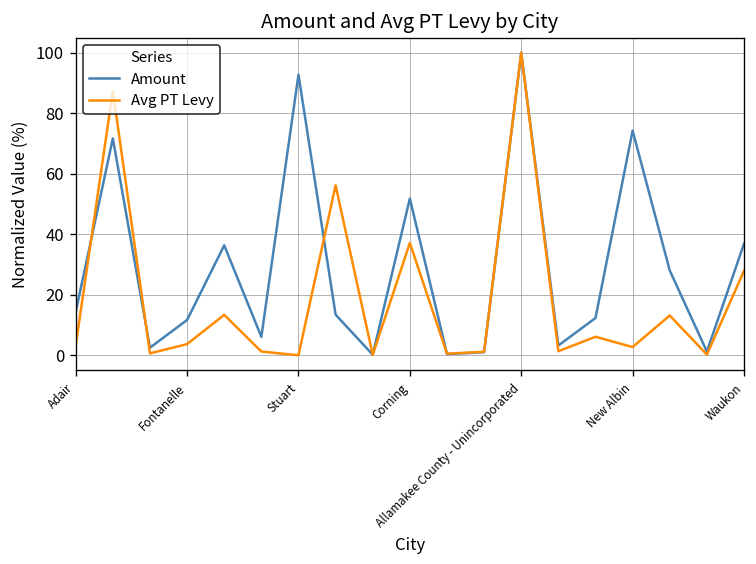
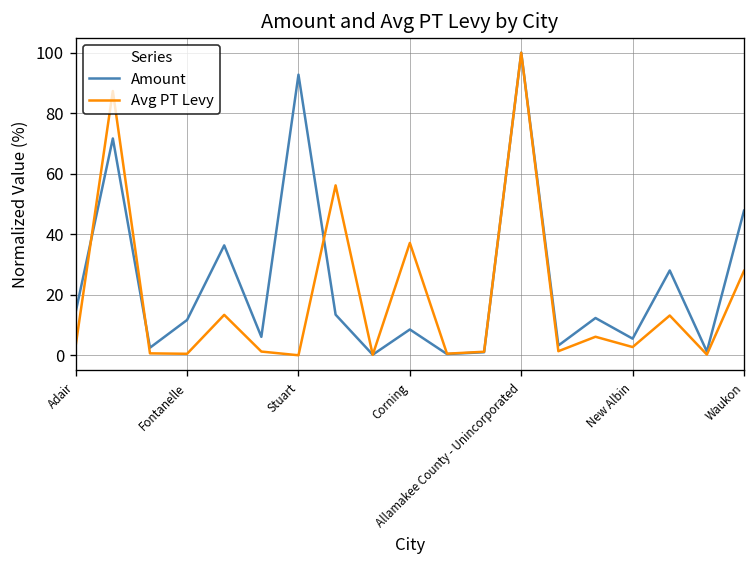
  {
    "Amount": {
      "Adair": 14,
      "Fontanelle": 12,
      "Stuart": 93,
-     "Corning": 52,
-     "New Albin": 74,
-     "Waukon": 37
+     "Corning": 9,
+     "New Albin": 5,
+     "Waukon": 48
    },
    "Avg PT Levy": {
      "Adair": 3,
-     "Fontanelle": 4,
+     "Fontanelle": 0,
      "Stuart": 0,
      "Corning": 37,
      "New Albin": 3,
      "Waukon": 28
    }
  }
